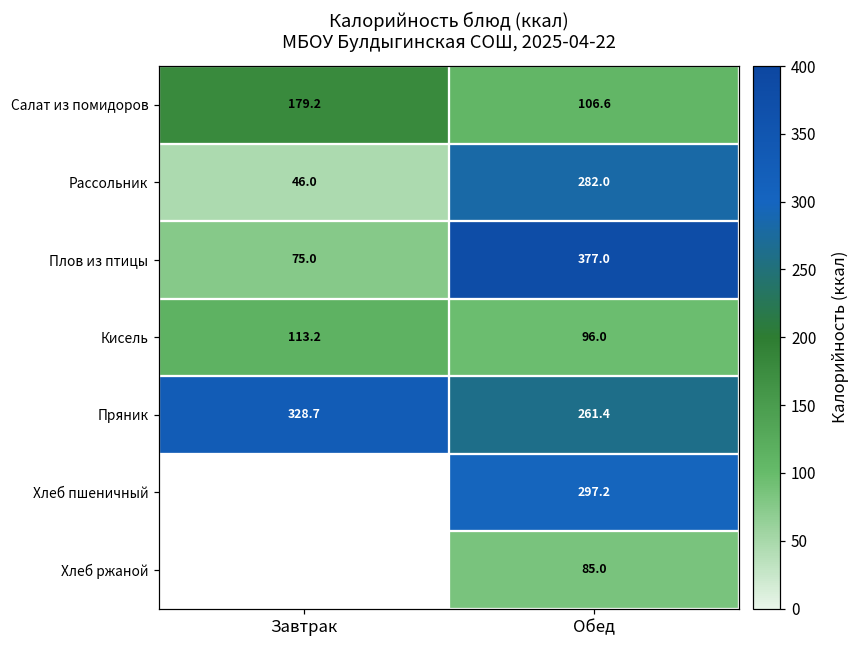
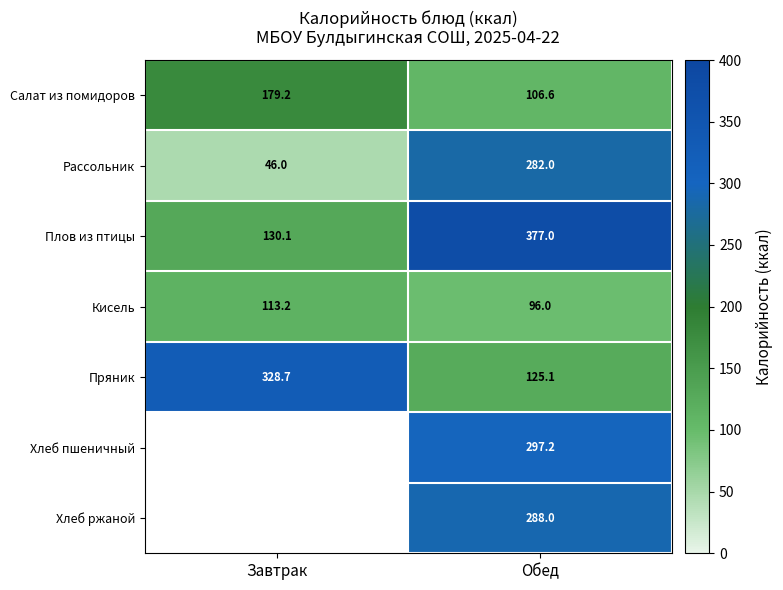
  {
    "Салат из помидоров": {
      "Завтрак": 179.2,
      "Обед": 106.6
    },
    "Рассольник": {
      "Завтрак": 46.0,
      "Обед": 282.0
    },
    "Плов из птицы": {
-     "Завтрак": 75.0,
+     "Завтрак": 130.1,
      "Обед": 377.0
    },
    "Кисель": {
      "Завтрак": 113.2,
      "Обед": 96.0
    },
    "Пряник": {
      "Завтрак": 328.7,
-     "Обед": 261.4
+     "Обед": 125.1
    },
    "Хлеб пшеничный": {
      "Обед": 297.2
    },
    "Хлеб ржаной": {
-     "Обед": 85.0
+     "Обед": 288.0
    }
  }
